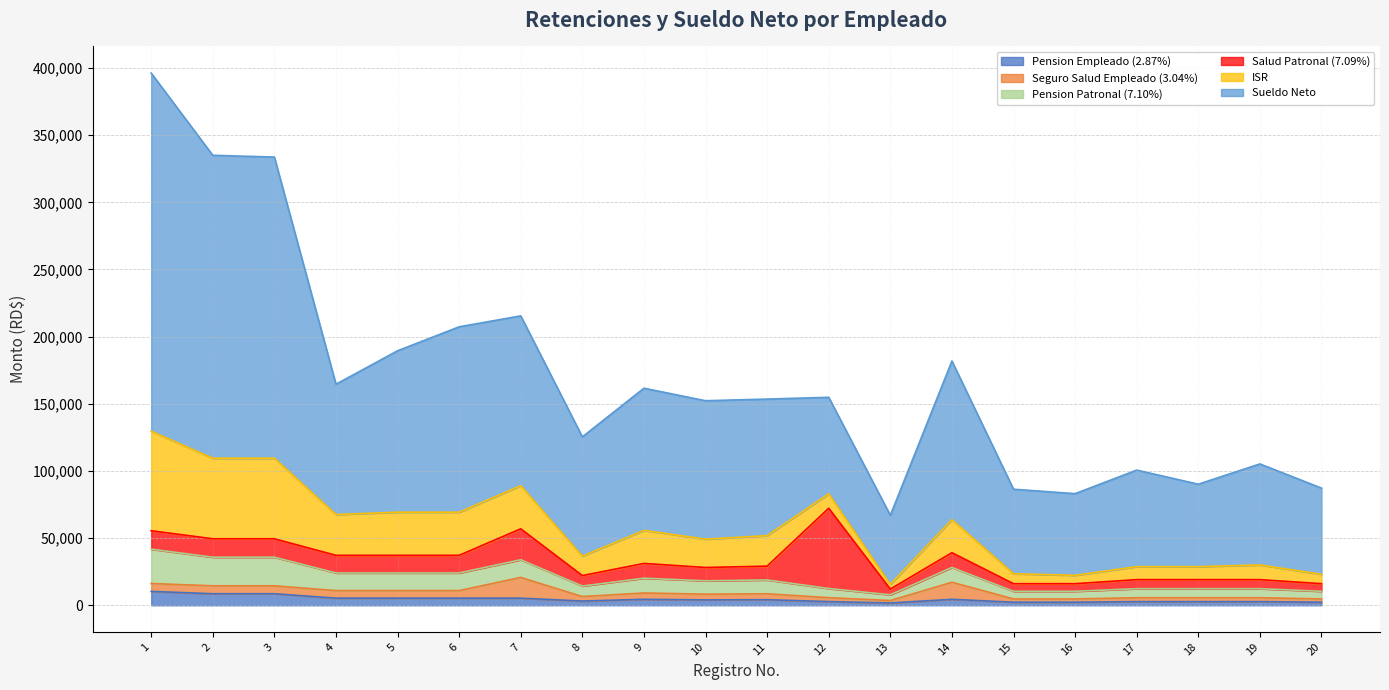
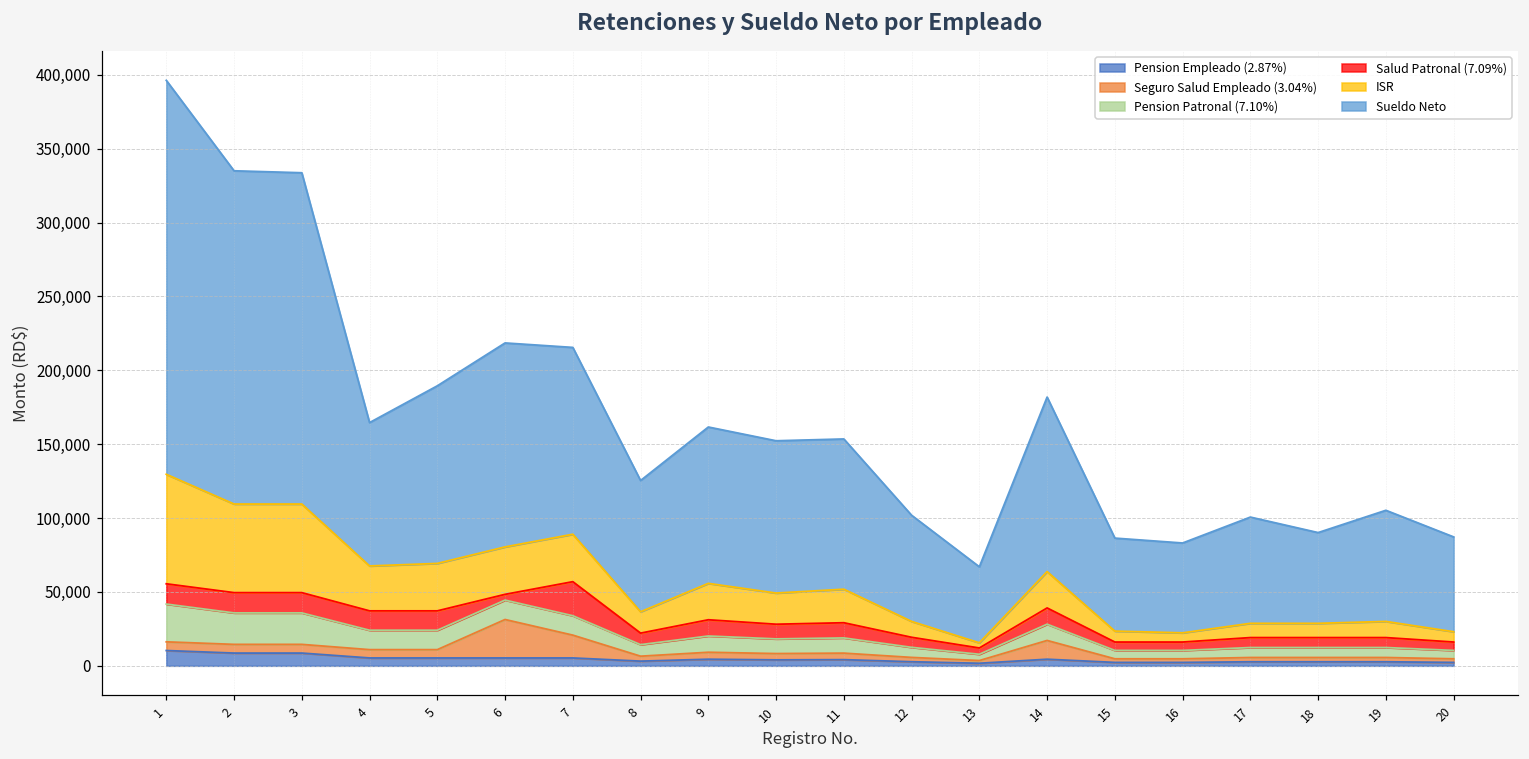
  {
    "Seguro Salud Empleado (3.04%)": {
      "1": "6,000",
      "2": "6,000",
      "3": "6,000",
      "4": "6,000",
      "5": "6,000",
-     "6": "6,000",
+     "6": "26,000",
      "7": "15,000",
      "8": "3,000",
      "9": "5,000",
      "10": "4,000",
      "11": "4,000",
      "12": "3,000",
      "14": "13,000",
      "15": "2,000",
      "16": "2,000",
      "17": "3,000",
      "18": "3,000",
      "19": "3,000",
      "20": "2,000"
    },
    "Pension Patronal (7.10%)": {
      "1": "26,000",
      "2": "21,000",
      "3": "21,000",
      "4": "13,000",
      "5": "13,000",
      "6": "13,000",
      "7": "13,000",
      "8": "8,000",
      "9": "11,000",
      "10": "10,000",
      "11": "10,000",
      "12": "7,000",
      "13": "4,000",
      "14": "11,000",
      "15": "6,000",
      "16": "6,000",
      "17": "7,000",
      "18": "7,000",
      "19": "7,000",
      "20": "6,000"
    },
    "Salud Patronal (7.09%)": {
      "1": "14,000",
      "2": "14,000",
      "3": "14,000",
      "4": "13,000",
      "5": "13,000",
-     "6": "13,000",
+     "6": "4,000",
      "7": "23,000",
      "8": "8,000",
      "9": "11,000",
      "10": "10,000",
      "11": "10,000",
-     "12": "60,000",
+     "12": "7,000",
      "13": "4,000",
      "14": "11,000",
      "15": "6,000",
      "16": "6,000",
      "17": "7,000",
      "18": "7,000",
      "19": "7,000",
      "20": "6,000"
    },
    "ISR": {
      "1": "74,000",
      "2": "60,000",
      "3": "60,000",
      "4": "30,000",
      "5": "32,000",
      "6": "32,000",
      "7": "32,000",
      "8": "14,000",
      "9": "25,000",
      "10": "21,000",
      "11": "23,000",
      "12": "11,000",
      "13": "3,000",
      "14": "25,000",
      "15": "7,000",
      "16": "6,000",
      "17": "10,000",
      "18": "10,000",
      "19": "11,000",
      "20": "7,000"
    }
  }
